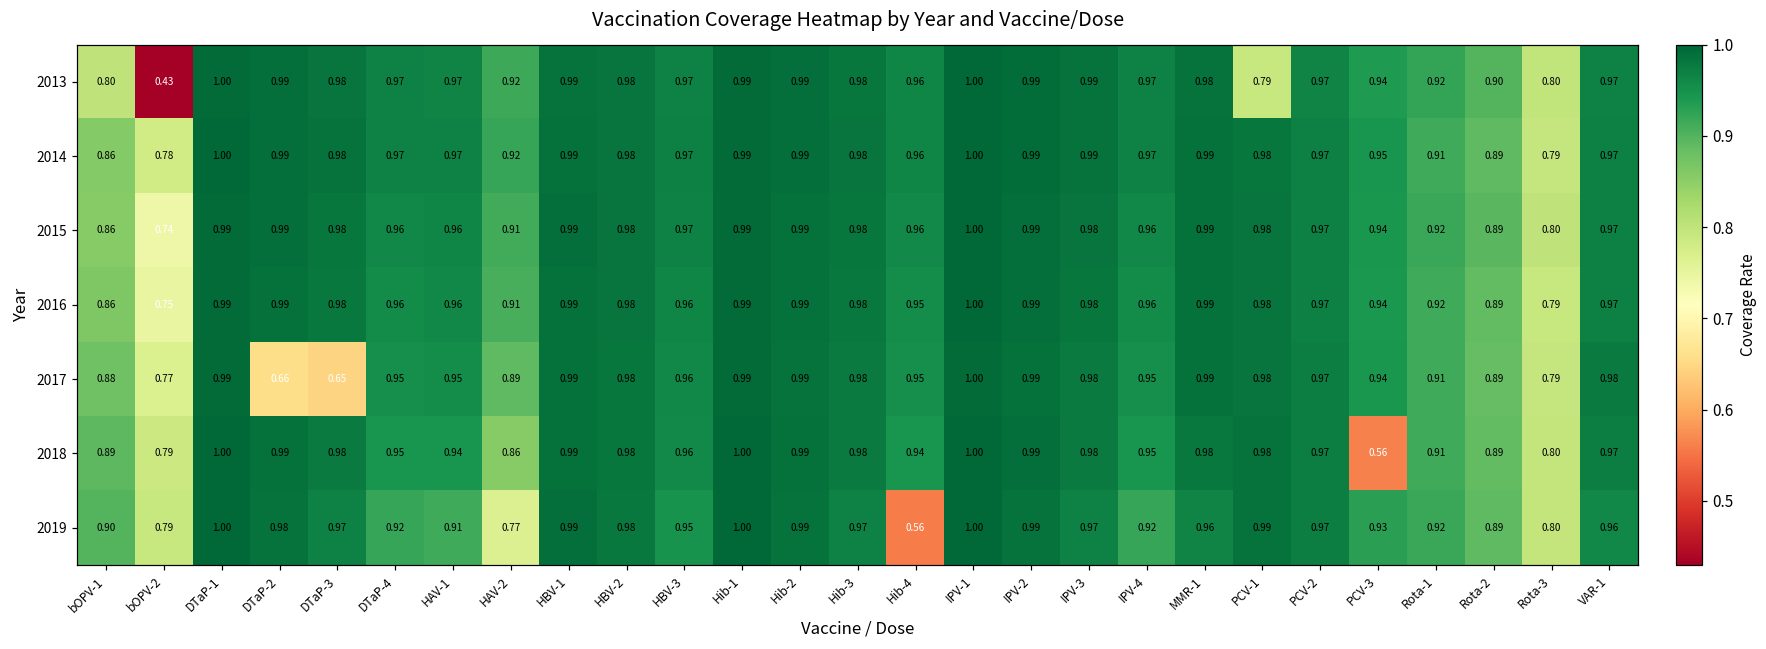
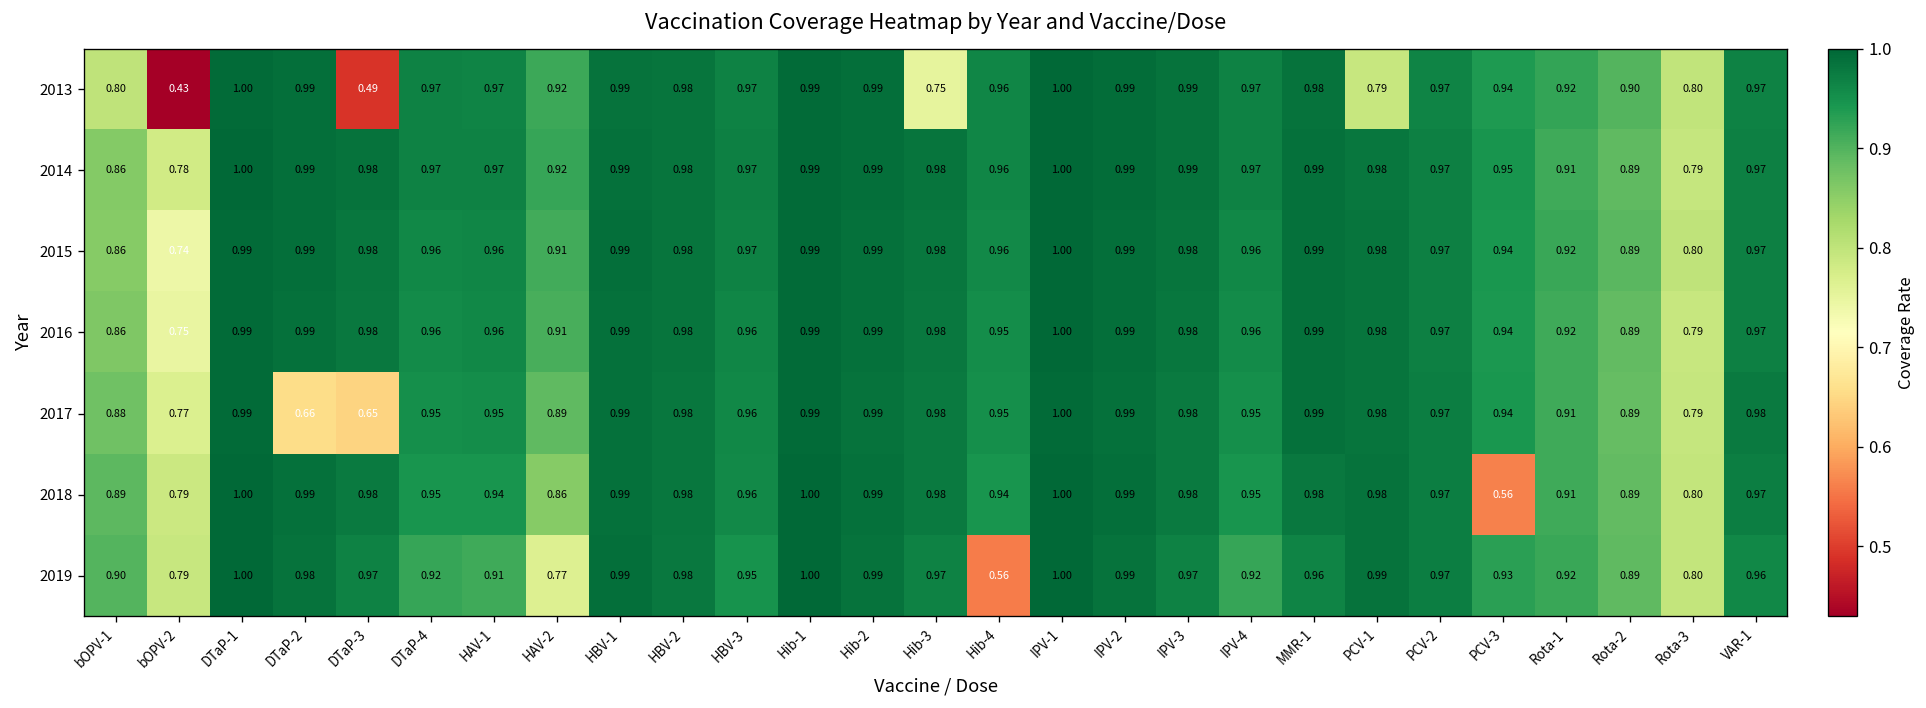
  {
    "2013": {
      "bOPV-1": 0.80,
      "bOPV-2": 0.43,
      "DTaP-1": 1.00,
      "DTaP-2": 0.99,
-     "DTaP-3": 0.98,
+     "DTaP-3": 0.49,
      "DTaP-4": 0.97,
      "HAV-1": 0.97,
      "HAV-2": 0.92,
      "HBV-1": 0.99,
      "HBV-2": 0.98,
      "HBV-3": 0.97,
      "Hib-1": 0.99,
      "Hib-2": 0.99,
-     "Hib-3": 0.98,
+     "Hib-3": 0.75,
      "Hib-4": 0.96,
      "IPV-1": 1.00,
      "IPV-2": 0.99,
      "IPV-3": 0.99,
      "IPV-4": 0.97,
      "MMR-1": 0.98,
      "PCV-1": 0.79,
      "PCV-2": 0.97,
      "PCV-3": 0.94,
      "Rota-1": 0.92,
      "Rota-2": 0.90,
      "Rota-3": 0.80,
      "VAR-1": 0.97
    },
    "2014": {
      "bOPV-1": 0.86,
      "bOPV-2": 0.78,
      "DTaP-1": 1.00,
      "DTaP-2": 0.99,
      "DTaP-3": 0.98,
      "DTaP-4": 0.97,
      "HAV-1": 0.97,
      "HAV-2": 0.92,
      "HBV-1": 0.99,
      "HBV-2": 0.98,
      "HBV-3": 0.97,
      "Hib-1": 0.99,
      "Hib-2": 0.99,
      "Hib-3": 0.98,
      "Hib-4": 0.96,
      "IPV-1": 1.00,
      "IPV-2": 0.99,
      "IPV-3": 0.99,
      "IPV-4": 0.97,
      "MMR-1": 0.99,
      "PCV-1": 0.98,
      "PCV-2": 0.97,
      "PCV-3": 0.95,
      "Rota-1": 0.91,
      "Rota-2": 0.89,
      "Rota-3": 0.79,
      "VAR-1": 0.97
    },
    "2015": {
      "bOPV-1": 0.86,
      "bOPV-2": 0.74,
      "DTaP-1": 0.99,
      "DTaP-2": 0.99,
      "DTaP-3": 0.98,
      "DTaP-4": 0.96,
      "HAV-1": 0.96,
      "HAV-2": 0.91,
      "HBV-1": 0.99,
      "HBV-2": 0.98,
      "HBV-3": 0.97,
      "Hib-1": 0.99,
      "Hib-2": 0.99,
      "Hib-3": 0.98,
      "Hib-4": 0.96,
      "IPV-1": 1.00,
      "IPV-2": 0.99,
      "IPV-3": 0.98,
      "IPV-4": 0.96,
      "MMR-1": 0.99,
      "PCV-1": 0.98,
      "PCV-2": 0.97,
      "PCV-3": 0.94,
      "Rota-1": 0.92,
      "Rota-2": 0.89,
      "Rota-3": 0.80,
      "VAR-1": 0.97
    },
    "2016": {
      "bOPV-1": 0.86,
      "bOPV-2": 0.75,
      "DTaP-1": 0.99,
      "DTaP-2": 0.99,
      "DTaP-3": 0.98,
      "DTaP-4": 0.96,
      "HAV-1": 0.96,
      "HAV-2": 0.91,
      "HBV-1": 0.99,
      "HBV-2": 0.98,
      "HBV-3": 0.96,
      "Hib-1": 0.99,
      "Hib-2": 0.99,
      "Hib-3": 0.98,
      "Hib-4": 0.95,
      "IPV-1": 1.00,
      "IPV-2": 0.99,
      "IPV-3": 0.98,
      "IPV-4": 0.96,
      "MMR-1": 0.99,
      "PCV-1": 0.98,
      "PCV-2": 0.97,
      "PCV-3": 0.94,
      "Rota-1": 0.92,
      "Rota-2": 0.89,
      "Rota-3": 0.79,
      "VAR-1": 0.97
    },
    "2017": {
      "bOPV-1": 0.88,
      "bOPV-2": 0.77,
      "DTaP-1": 0.99,
      "DTaP-2": 0.66,
      "DTaP-3": 0.65,
      "DTaP-4": 0.95,
      "HAV-1": 0.95,
      "HAV-2": 0.89,
      "HBV-1": 0.99,
      "HBV-2": 0.98,
      "HBV-3": 0.96,
      "Hib-1": 0.99,
      "Hib-2": 0.99,
      "Hib-3": 0.98,
      "Hib-4": 0.95,
      "IPV-1": 1.00,
      "IPV-2": 0.99,
      "IPV-3": 0.98,
      "IPV-4": 0.95,
      "MMR-1": 0.99,
      "PCV-1": 0.98,
      "PCV-2": 0.97,
      "PCV-3": 0.94,
      "Rota-1": 0.91,
      "Rota-2": 0.89,
      "Rota-3": 0.79,
      "VAR-1": 0.98
    },
    "2018": {
      "bOPV-1": 0.89,
      "bOPV-2": 0.79,
      "DTaP-1": 1.00,
      "DTaP-2": 0.99,
      "DTaP-3": 0.98,
      "DTaP-4": 0.95,
      "HAV-1": 0.94,
      "HAV-2": 0.86,
      "HBV-1": 0.99,
      "HBV-2": 0.98,
      "HBV-3": 0.96,
      "Hib-1": 1.00,
      "Hib-2": 0.99,
      "Hib-3": 0.98,
      "Hib-4": 0.94,
      "IPV-1": 1.00,
      "IPV-2": 0.99,
      "IPV-3": 0.98,
      "IPV-4": 0.95,
      "MMR-1": 0.98,
      "PCV-1": 0.98,
      "PCV-2": 0.97,
      "PCV-3": 0.56,
      "Rota-1": 0.91,
      "Rota-2": 0.89,
      "Rota-3": 0.80,
      "VAR-1": 0.97
    },
    "2019": {
      "bOPV-1": 0.90,
      "bOPV-2": 0.79,
      "DTaP-1": 1.00,
      "DTaP-2": 0.98,
      "DTaP-3": 0.97,
      "DTaP-4": 0.92,
      "HAV-1": 0.91,
      "HAV-2": 0.77,
      "HBV-1": 0.99,
      "HBV-2": 0.98,
      "HBV-3": 0.95,
      "Hib-1": 1.00,
      "Hib-2": 0.99,
      "Hib-3": 0.97,
      "Hib-4": 0.56,
      "IPV-1": 1.00,
      "IPV-2": 0.99,
      "IPV-3": 0.97,
      "IPV-4": 0.92,
      "MMR-1": 0.96,
      "PCV-1": 0.99,
      "PCV-2": 0.97,
      "PCV-3": 0.93,
      "Rota-1": 0.92,
      "Rota-2": 0.89,
      "Rota-3": 0.80,
      "VAR-1": 0.96
    }
  }
